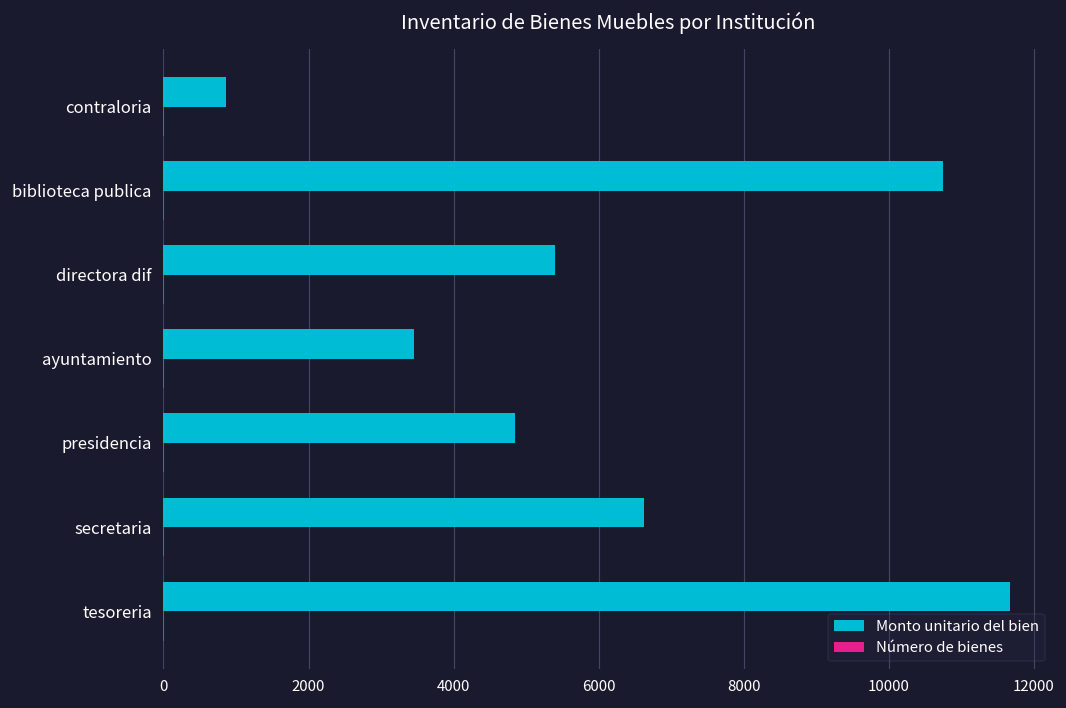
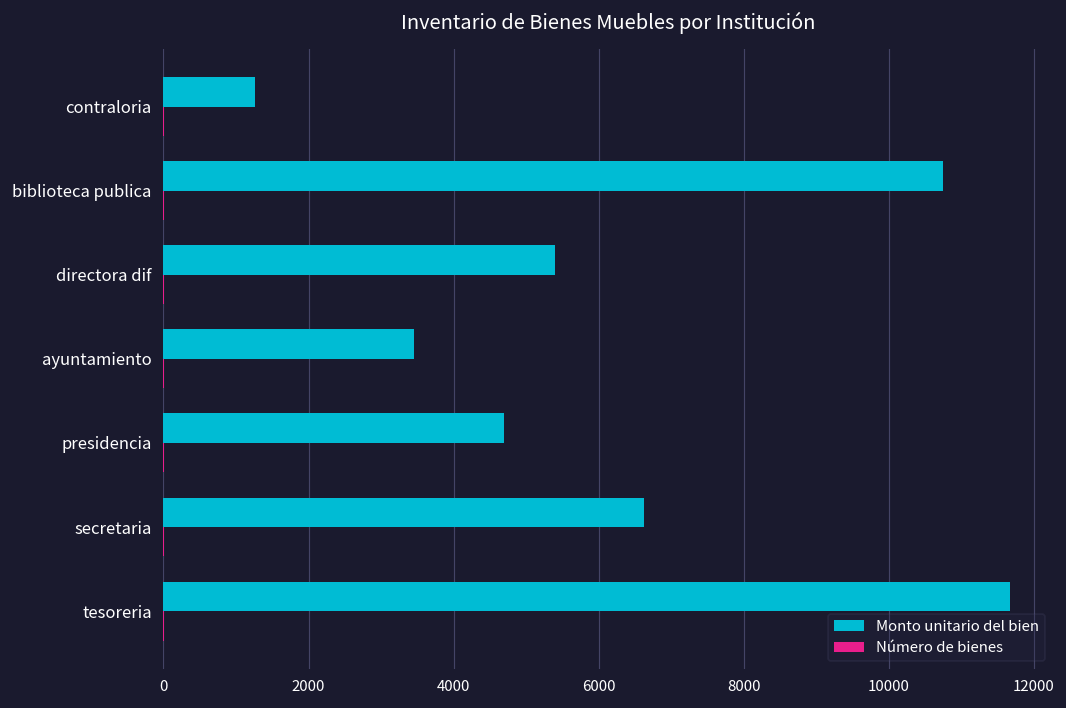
  {
    "Monto unitario del bien": {
-     "contraloria": 900,
+     "contraloria": 1300,
      "biblioteca publica": 10700,
      "directora dif": 5400,
      "ayuntamiento": 3500,
-     "presidencia": 4800,
+     "presidencia": 4700,
      "secretaria": 6600,
      "tesoreria": 11700
    }
  }
